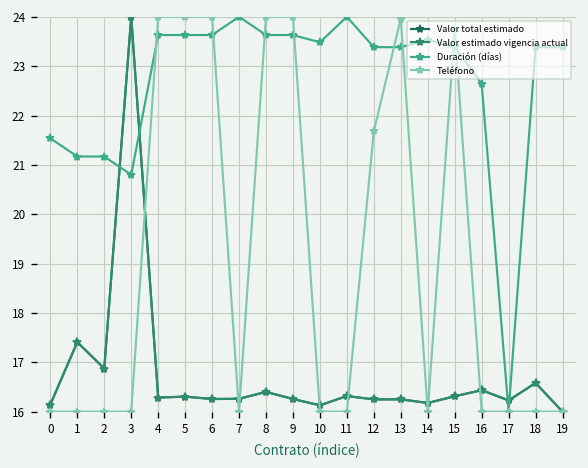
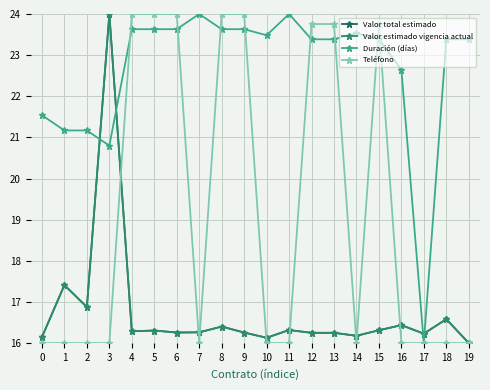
  {
    "Teléfono": {
      "0": 16.0,
      "1": 16.0,
      "2": 16.0,
      "3": 16.0,
      "4": 24.0,
      "5": 24.0,
      "6": 24.0,
      "7": 16.0,
      "8": 24.0,
      "9": 24.0,
      "10": 16.0,
      "11": 16.0,
-     "12": 21.7,
-     "13": 24.0,
+     "12": 23.8,
+     "13": 23.8,
      "14": 16.0,
      "16": 16.0,
      "18": 16.0
    }
  }
